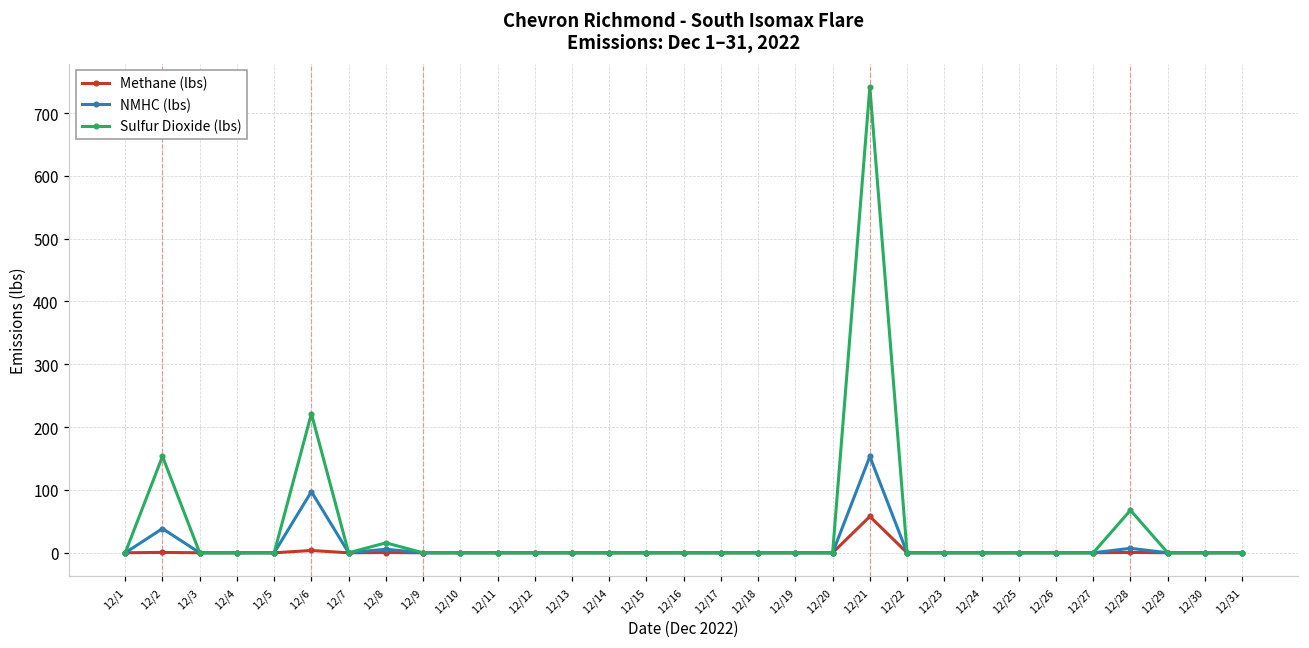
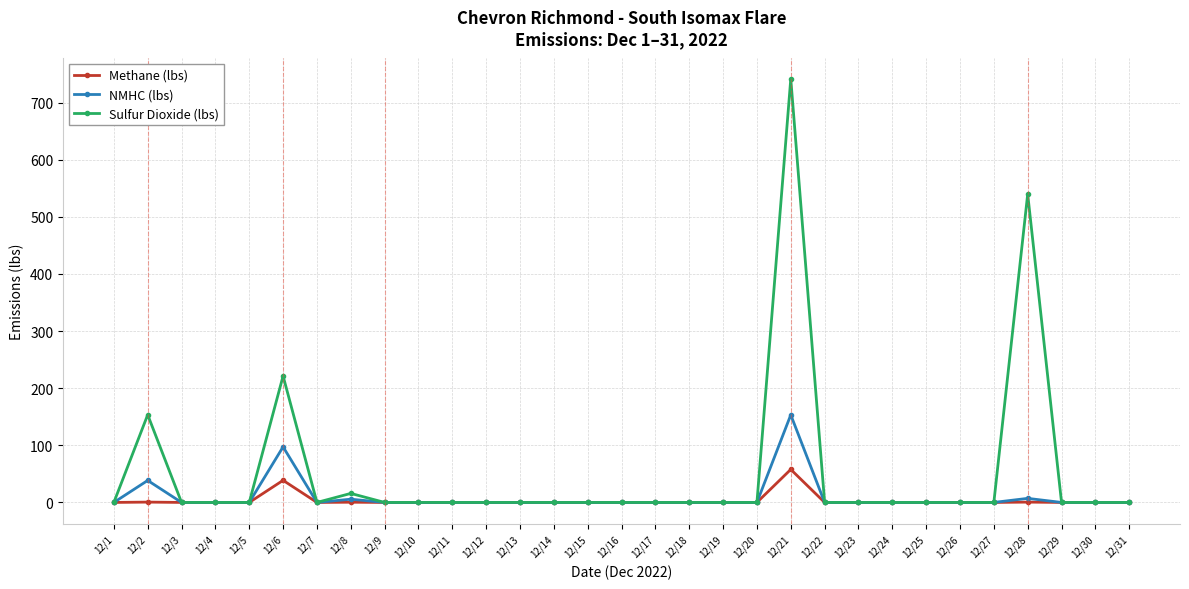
  {
    "Methane (lbs)": {
      "12/2": 0,
-     "12/6": 0,
+     "12/6": 40,
      "12/8": 0,
      "12/21": 60,
      "12/28": 0
    },
    "NMHC (lbs)": {
      "12/2": 40,
      "12/6": 100,
      "12/8": 10,
      "12/21": 150,
      "12/28": 10
    },
    "Sulfur Dioxide (lbs)": {
      "12/2": 150,
      "12/6": 220,
      "12/8": 20,
      "12/21": 740,
-     "12/28": 70
+     "12/28": 540
    }
  }
